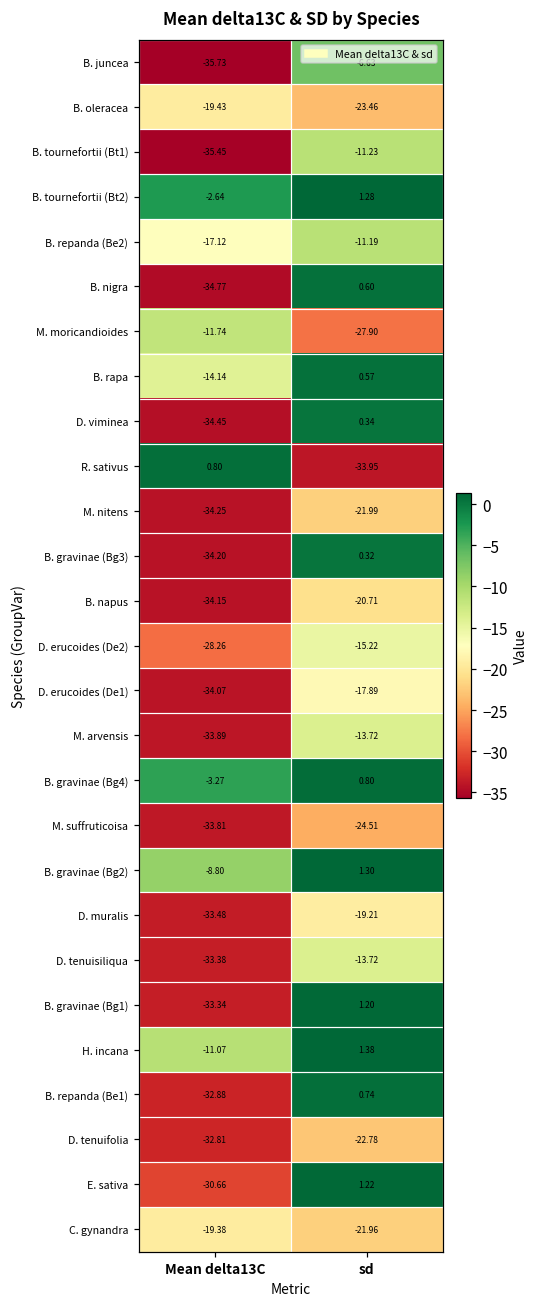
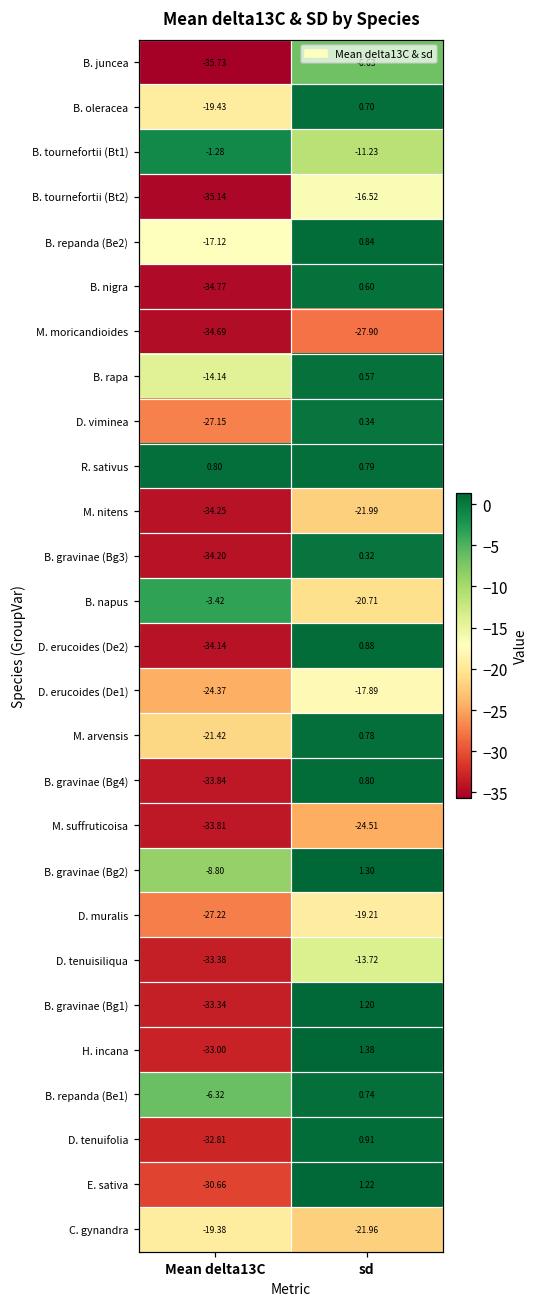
  {
    "B. juncea": {
      "Mean delta13C": -35.73
    },
    "B. oleracea": {
      "Mean delta13C": -19.43,
-     "sd": -23.46
+     "sd": 0.70
    },
    "B. tournefortii (Bt1)": {
-     "Mean delta13C": -35.45,
+     "Mean delta13C": -1.28,
      "sd": -11.23
    },
    "B. tournefortii (Bt2)": {
-     "Mean delta13C": -2.64,
-     "sd": 1.28
+     "Mean delta13C": -35.14,
+     "sd": -16.52
    },
    "B. repanda (Be2)": {
      "Mean delta13C": -17.12,
-     "sd": -11.19
+     "sd": 0.84
    },
    "B. nigra": {
      "Mean delta13C": -34.77,
      "sd": 0.60
    },
    "M. moricandioides": {
-     "Mean delta13C": -11.74,
+     "Mean delta13C": -34.69,
      "sd": -27.90
    },
    "B. rapa": {
      "Mean delta13C": -14.14,
      "sd": 0.57
    },
    "D. viminea": {
-     "Mean delta13C": -34.45,
+     "Mean delta13C": -27.15,
      "sd": 0.34
    },
    "R. sativus": {
      "Mean delta13C": 0.80,
-     "sd": -33.95
+     "sd": 0.79
    },
    "M. nitens": {
      "Mean delta13C": -34.25,
      "sd": -21.99
    },
    "B. gravinae (Bg3)": {
      "Mean delta13C": -34.20,
      "sd": 0.32
    },
    "B. napus": {
-     "Mean delta13C": -34.15,
+     "Mean delta13C": -3.42,
      "sd": -20.71
    },
    "D. erucoides (De2)": {
-     "Mean delta13C": -28.26,
-     "sd": -15.22
+     "Mean delta13C": -34.14,
+     "sd": 0.88
    },
    "D. erucoides (De1)": {
-     "Mean delta13C": -34.07,
+     "Mean delta13C": -24.37,
      "sd": -17.89
    },
    "M. arvensis": {
-     "Mean delta13C": -33.89,
-     "sd": -13.72
+     "Mean delta13C": -21.42,
+     "sd": 0.78
    },
    "B. gravinae (Bg4)": {
-     "Mean delta13C": -3.27,
+     "Mean delta13C": -33.84,
      "sd": 0.80
    },
    "M. suffruticoisa": {
      "Mean delta13C": -33.81,
      "sd": -24.51
    },
    "B. gravinae (Bg2)": {
      "Mean delta13C": -8.80,
      "sd": 1.30
    },
    "D. muralis": {
-     "Mean delta13C": -33.48,
+     "Mean delta13C": -27.22,
      "sd": -19.21
    },
    "D. tenuisiliqua": {
      "Mean delta13C": -33.38,
      "sd": -13.72
    },
    "B. gravinae (Bg1)": {
      "Mean delta13C": -33.34,
      "sd": 1.20
    },
    "H. incana": {
-     "Mean delta13C": -11.07,
+     "Mean delta13C": -33.00,
      "sd": 1.38
    },
    "B. repanda (Be1)": {
-     "Mean delta13C": -32.88,
+     "Mean delta13C": -6.32,
      "sd": 0.74
    },
    "D. tenuifolia": {
      "Mean delta13C": -32.81,
-     "sd": -22.78
+     "sd": 0.91
    },
    "E. sativa": {
      "Mean delta13C": -30.66,
      "sd": 1.22
    },
    "C. gynandra": {
      "Mean delta13C": -19.38,
      "sd": -21.96
    }
  }
